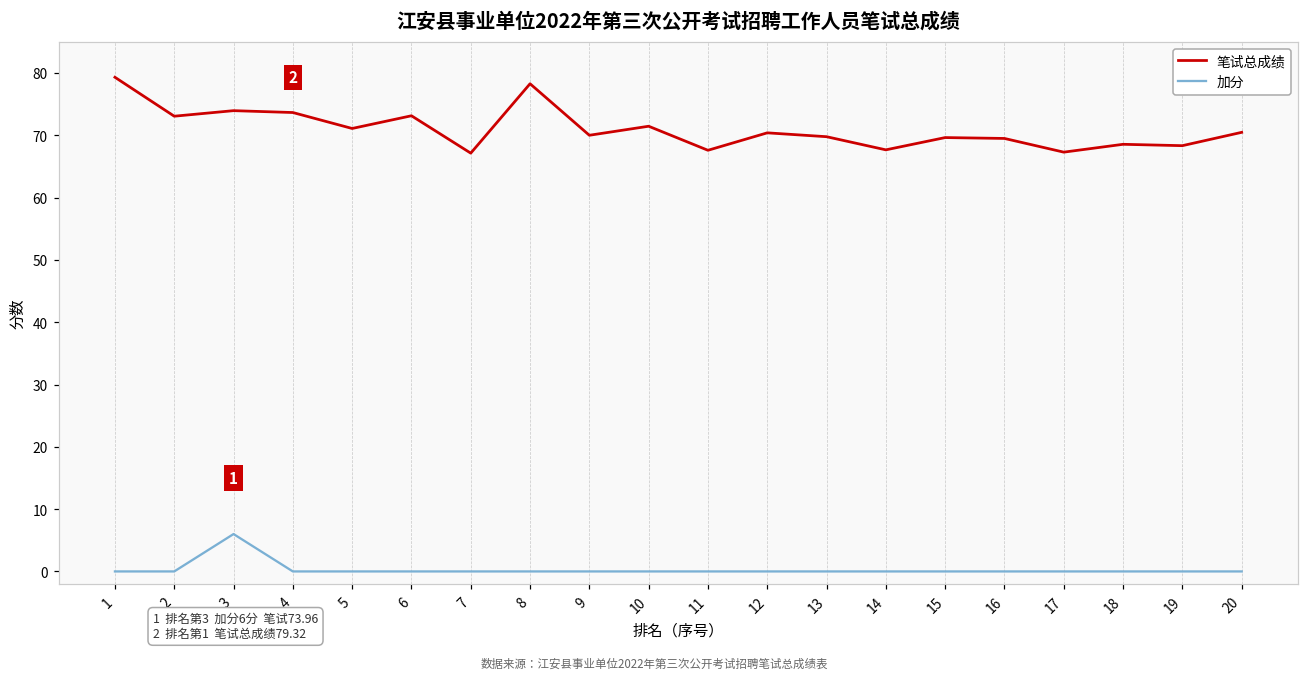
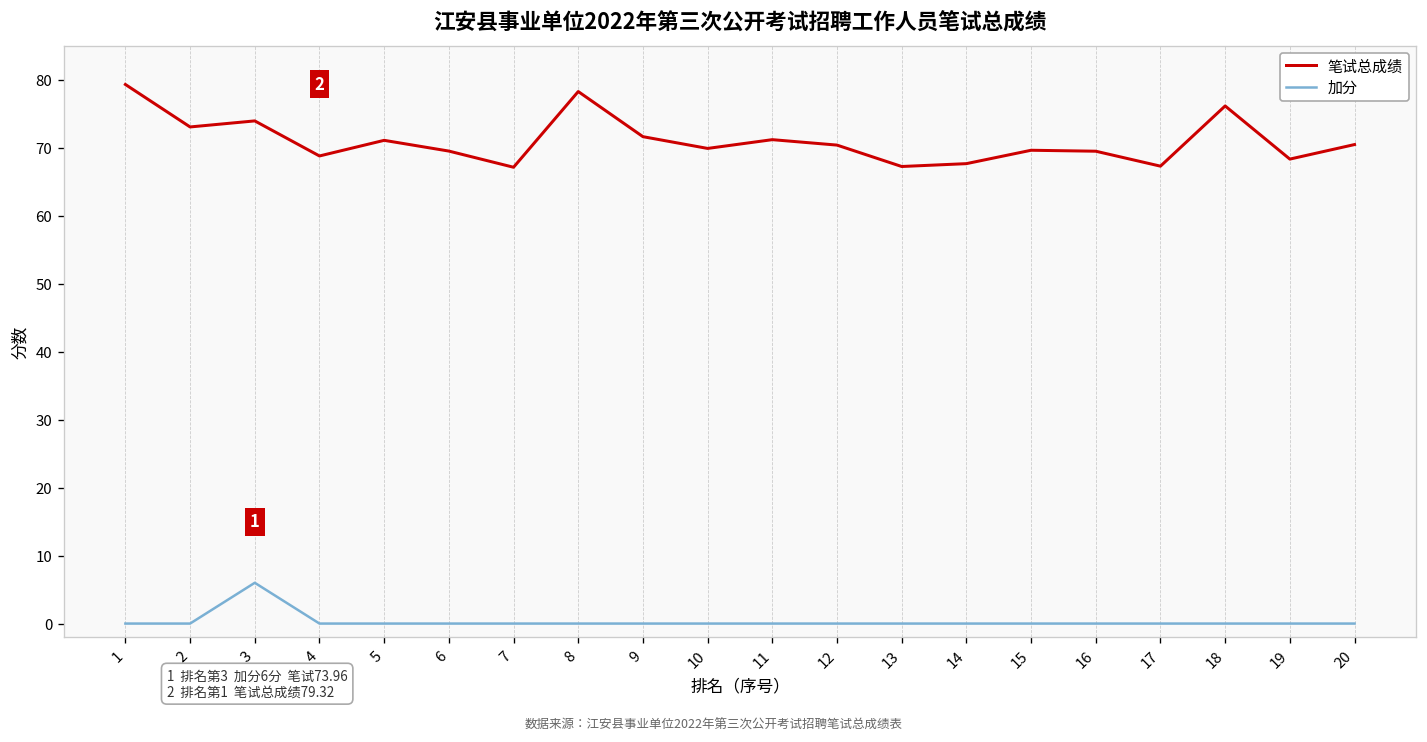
  {
    "笔试总成绩": {
      "1": 79,
      "2": 73,
      "3": 74,
-     "4": 74,
+     "4": 69,
      "5": 71,
-     "6": 73,
+     "6": 70,
      "7": 67,
      "8": 78,
-     "9": 70,
-     "10": 71,
-     "11": 68,
+     "9": 72,
+     "10": 70,
+     "11": 71,
      "12": 70,
-     "13": 70,
+     "13": 67,
      "14": 68,
      "15": 70,
      "16": 70,
      "17": 67,
-     "18": 69,
+     "18": 76,
      "19": 68,
      "20": 70
    },
    "加分": {
      "1": 0,
      "2": 0,
      "3": 6,
      "4": 0,
      "5": 0,
      "6": 0,
      "7": 0,
      "8": 0,
      "9": 0,
      "10": 0,
      "11": 0,
      "12": 0,
      "13": 0,
      "14": 0,
      "15": 0,
      "16": 0,
      "17": 0,
      "18": 0,
      "19": 0,
      "20": 0
    }
  }
